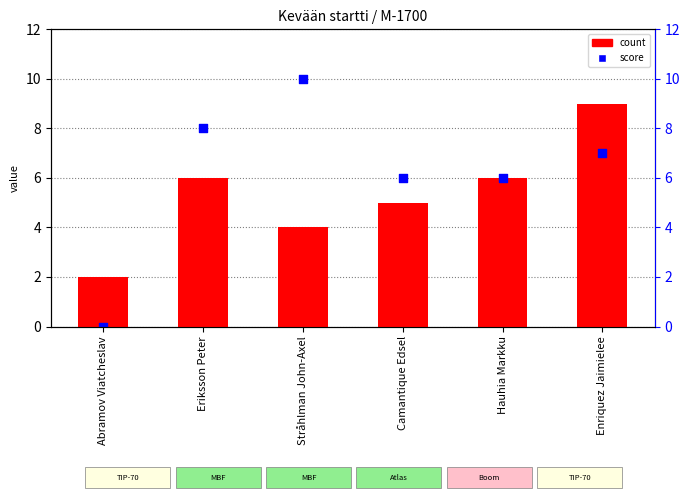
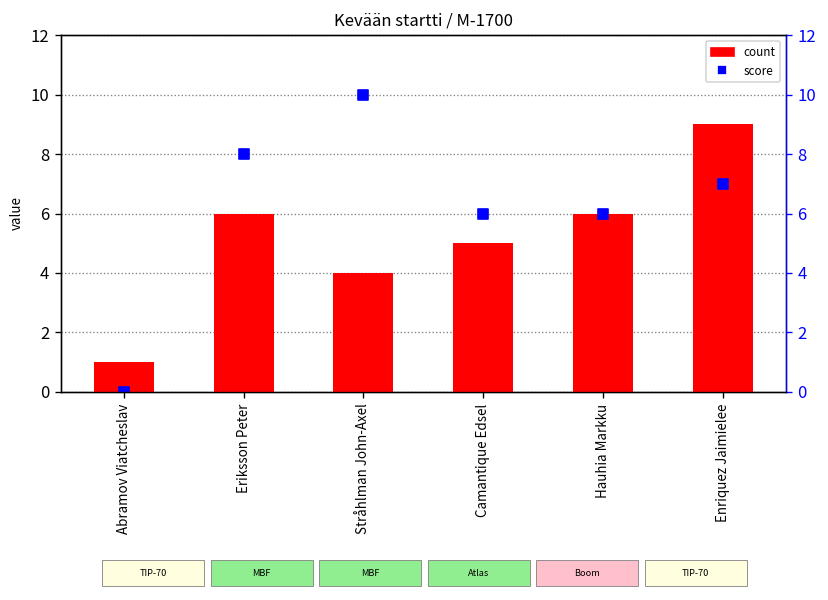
  {
    "count": {
-     "Abramov Viatcheslav": 2,
+     "Abramov Viatcheslav": 1,
      "Eriksson Peter": 6,
      "Stråhlman John-Axel": 4,
      "Camantique Edsel": 5,
      "Hauhia Markku": 6,
      "Enriquez Jaimielee": 9
    }
  }
